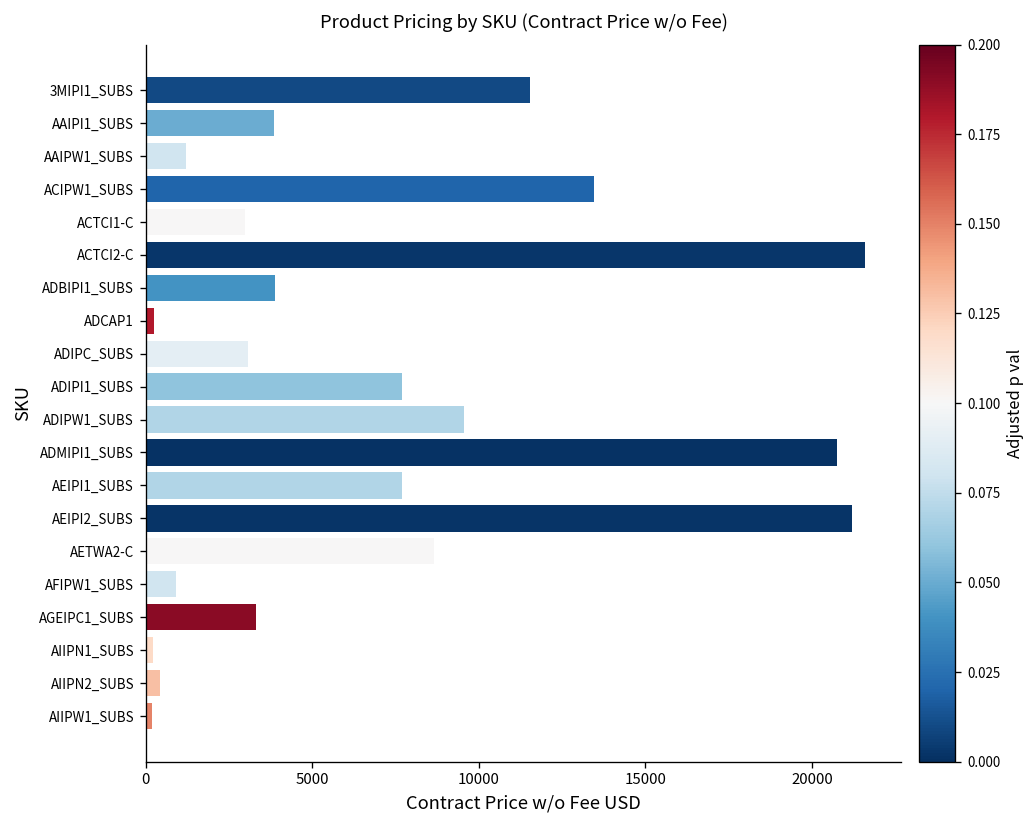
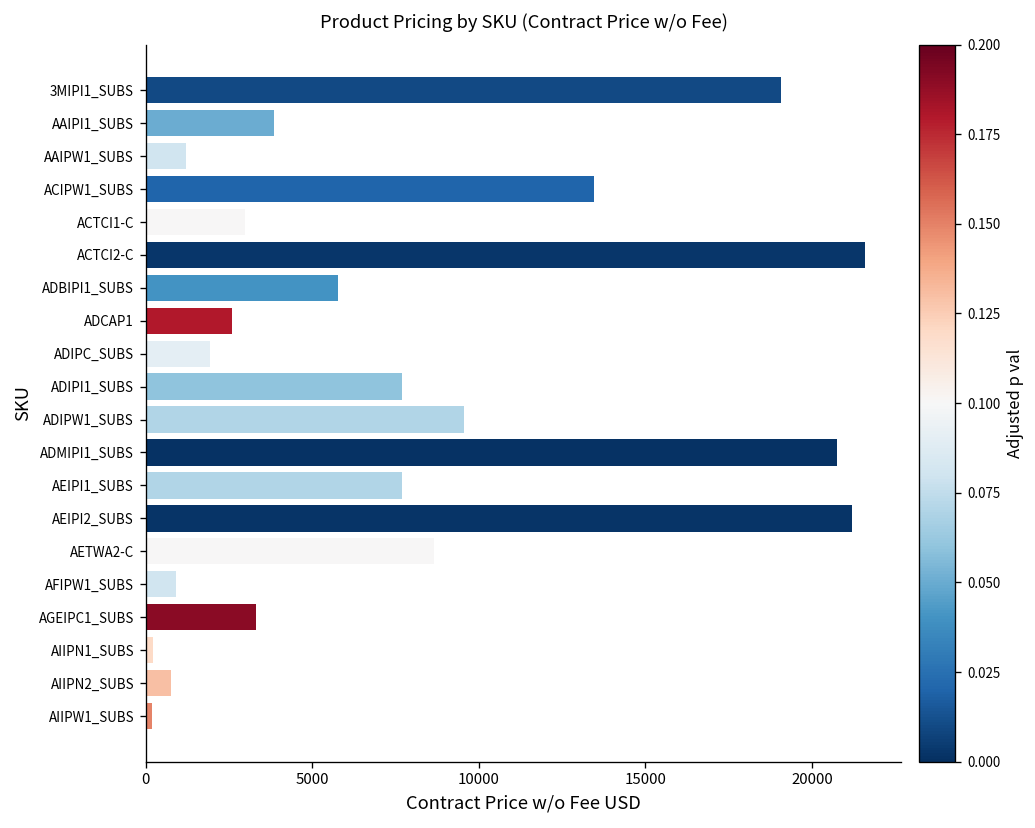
  {
-   "3MIPI1_SUBS": 11500,
+   "3MIPI1_SUBS": 19100,
    "AAIPI1_SUBS": 3800,
    "AAIPW1_SUBS": 1200,
    "ACIPW1_SUBS": 13400,
    "ACTCI1-C": 3000,
    "ACTCI2-C": 21600,
-   "ADBIPI1_SUBS": 3900,
-   "ADCAP1": 200,
-   "ADIPC_SUBS": 3100,
+   "ADBIPI1_SUBS": 5800,
+   "ADCAP1": 2600,
+   "ADIPC_SUBS": 1900,
    "ADIPI1_SUBS": 7700,
    "ADIPW1_SUBS": 9600,
    "ADMIPI1_SUBS": 20700,
    "AEIPI1_SUBS": 7700,
    "AEIPI2_SUBS": 21200,
    "AETWA2-C": 8600,
    "AFIPW1_SUBS": 900,
    "AGEIPC1_SUBS": 3300,
    "AIIPN1_SUBS": 200,
-   "AIIPN2_SUBS": 400,
+   "AIIPN2_SUBS": 800,
    "AIIPW1_SUBS": 200
  }
